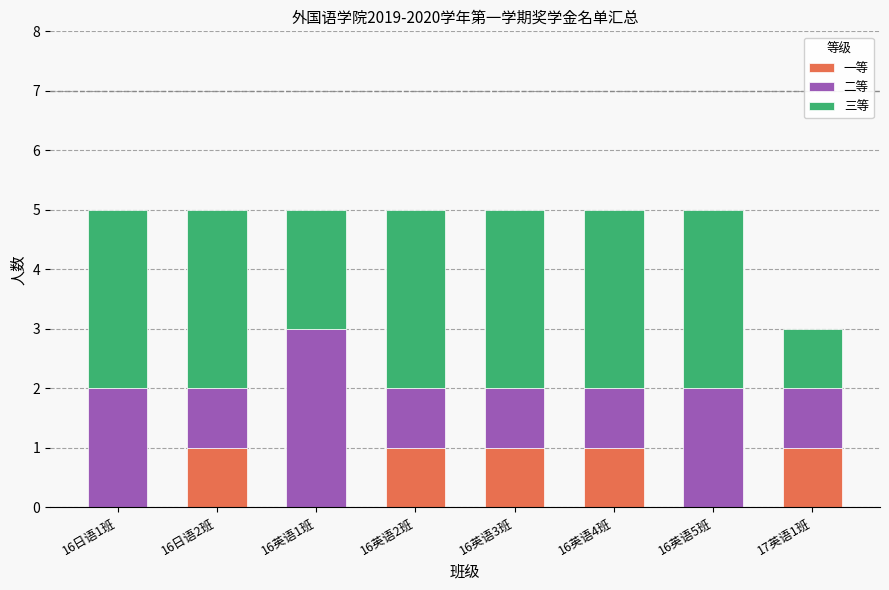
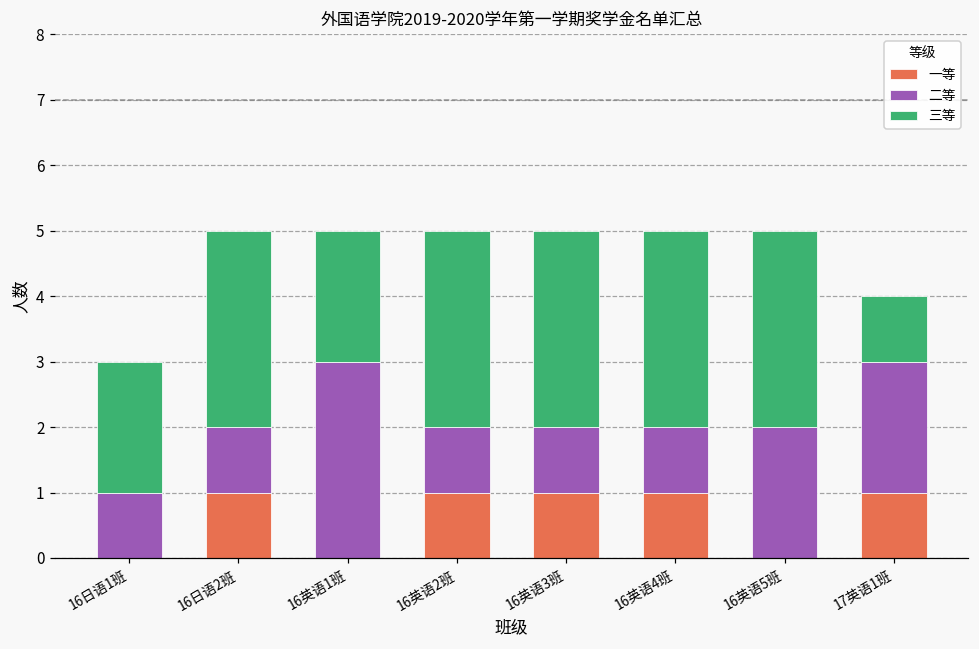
  {
    "一等": {
      "16日语1班": 0,
      "16日语2班": 1,
      "16英语1班": 0,
      "16英语2班": 1,
      "16英语3班": 1,
      "16英语4班": 1,
      "16英语5班": 0,
      "17英语1班": 1
    },
    "二等": {
-     "16日语1班": 2,
-     "17英语1班": 1
+     "16日语1班": 1,
+     "17英语1班": 2
    },
    "三等": {
-     "16日语1班": 3,
+     "16日语1班": 2,
      "16日语2班": 3,
      "16英语1班": 2,
      "16英语2班": 3,
      "16英语3班": 3,
      "16英语4班": 3,
      "16英语5班": 3,
      "17英语1班": 1
    }
  }
